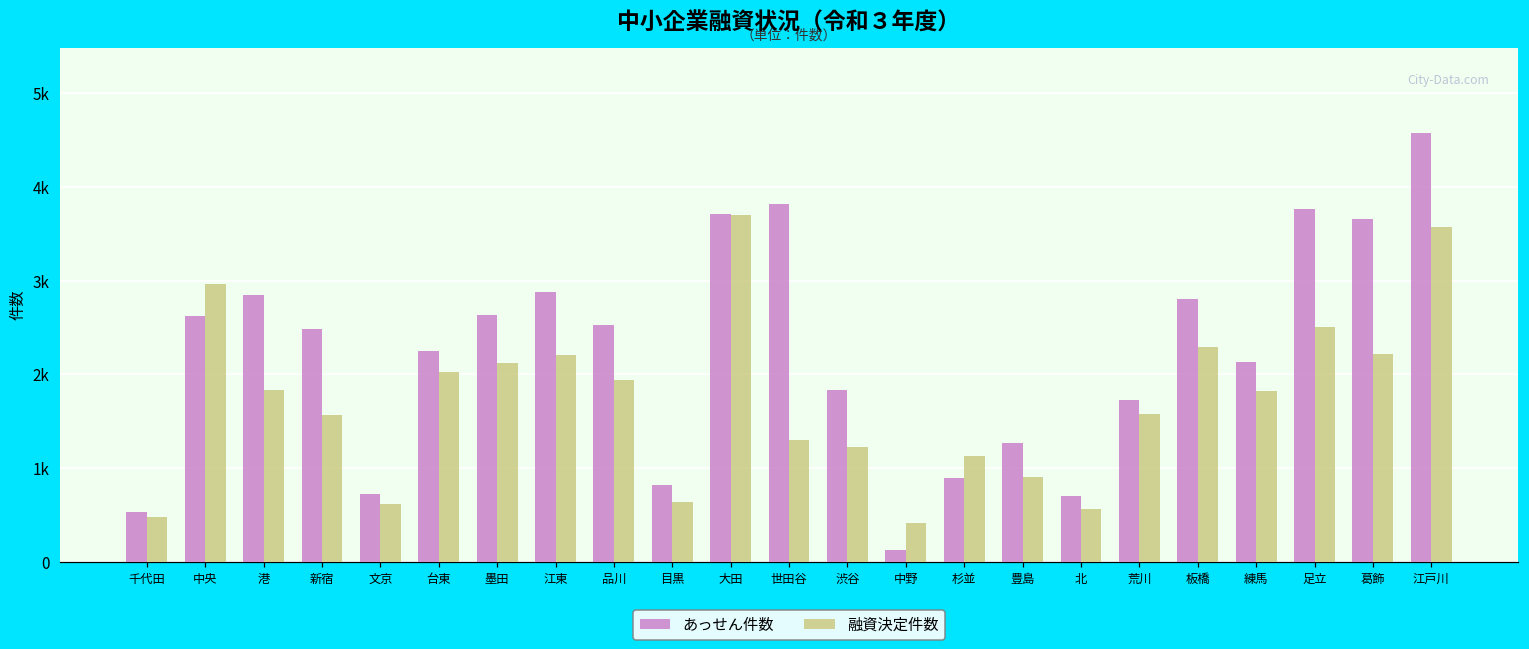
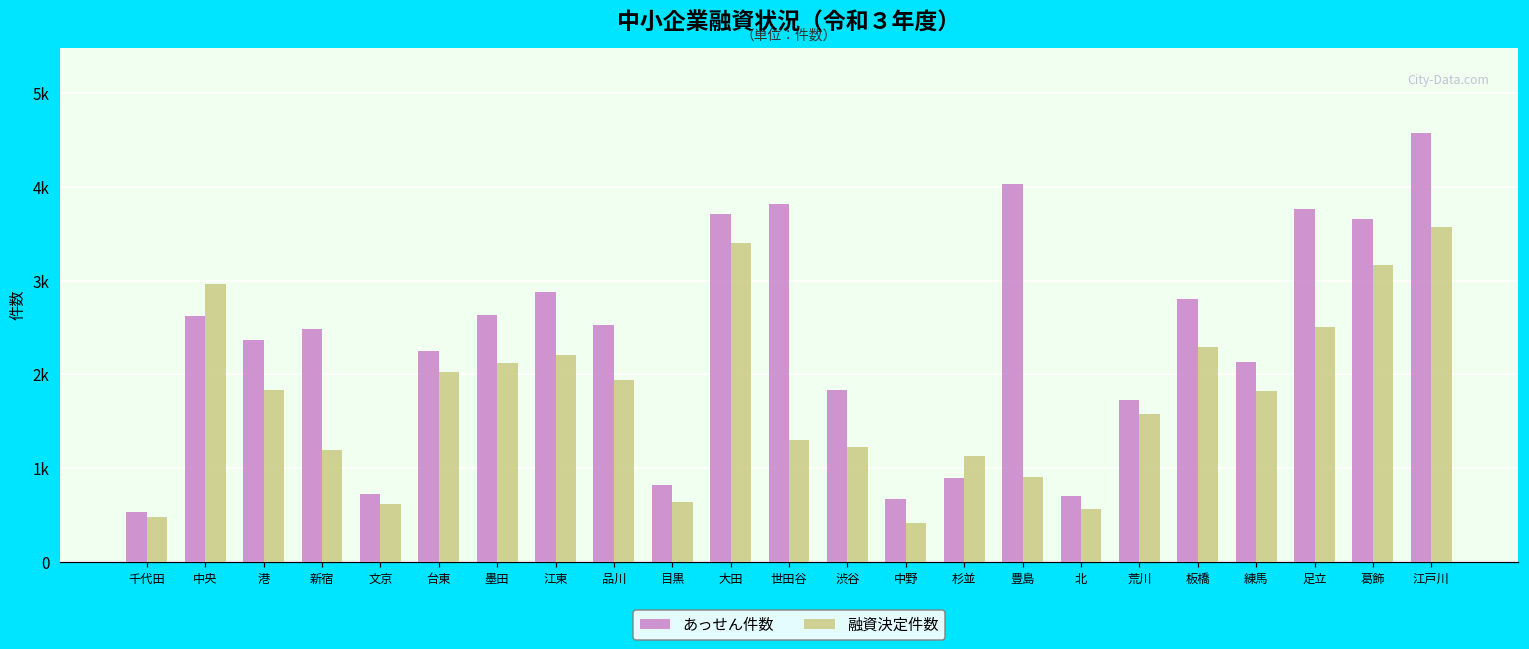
  {
    "あっせん件数": {
      "千代田": 500,
      "中央": 2600,
-     "港": 2800,
+     "港": 2400,
      "新宿": 2500,
      "文京": 700,
      "台東": 2300,
      "墨田": 2600,
      "江東": 2900,
      "品川": 2500,
      "目黒": 800,
      "大田": 3700,
      "世田谷": 3800,
      "渋谷": 1800,
-     "中野": 100,
+     "中野": 700,
      "杉並": 900,
-     "豊島": 1300,
+     "豊島": 4000,
      "北": 700,
      "荒川": 1700,
      "板橋": 2800,
      "練馬": 2100,
      "足立": 3800,
      "葛飾": 3700,
      "江戸川": 4600
    },
    "融資決定件数": {
      "千代田": 500,
      "中央": 3000,
      "港": 1800,
-     "新宿": 1600,
+     "新宿": 1200,
      "文京": 600,
      "台東": 2000,
      "墨田": 2100,
      "江東": 2200,
      "品川": 1900,
      "目黒": 600,
-     "大田": 3700,
+     "大田": 3400,
      "世田谷": 1300,
      "渋谷": 1200,
      "中野": 400,
      "杉並": 1100,
      "豊島": 900,
      "北": 600,
      "荒川": 1600,
      "板橋": 2300,
      "練馬": 1800,
      "足立": 2500,
-     "葛飾": 2200,
+     "葛飾": 3200,
      "江戸川": 3600
    }
  }
